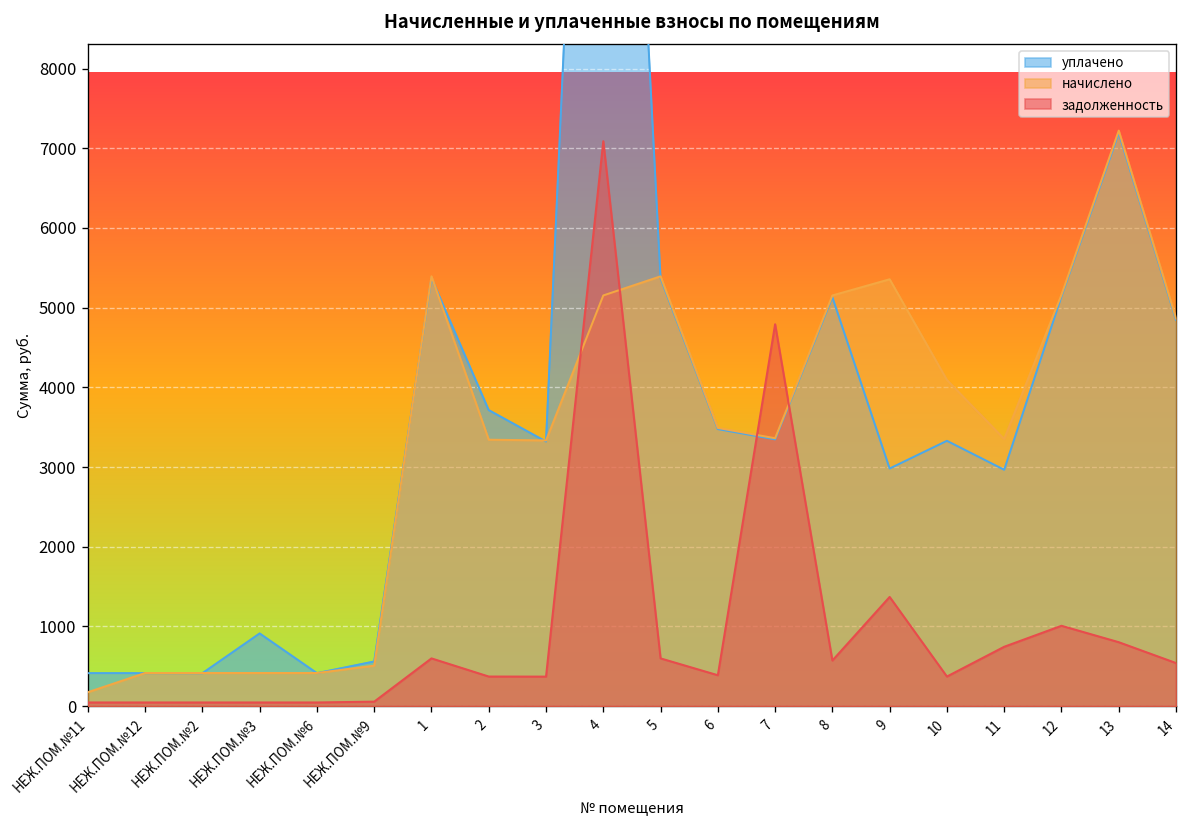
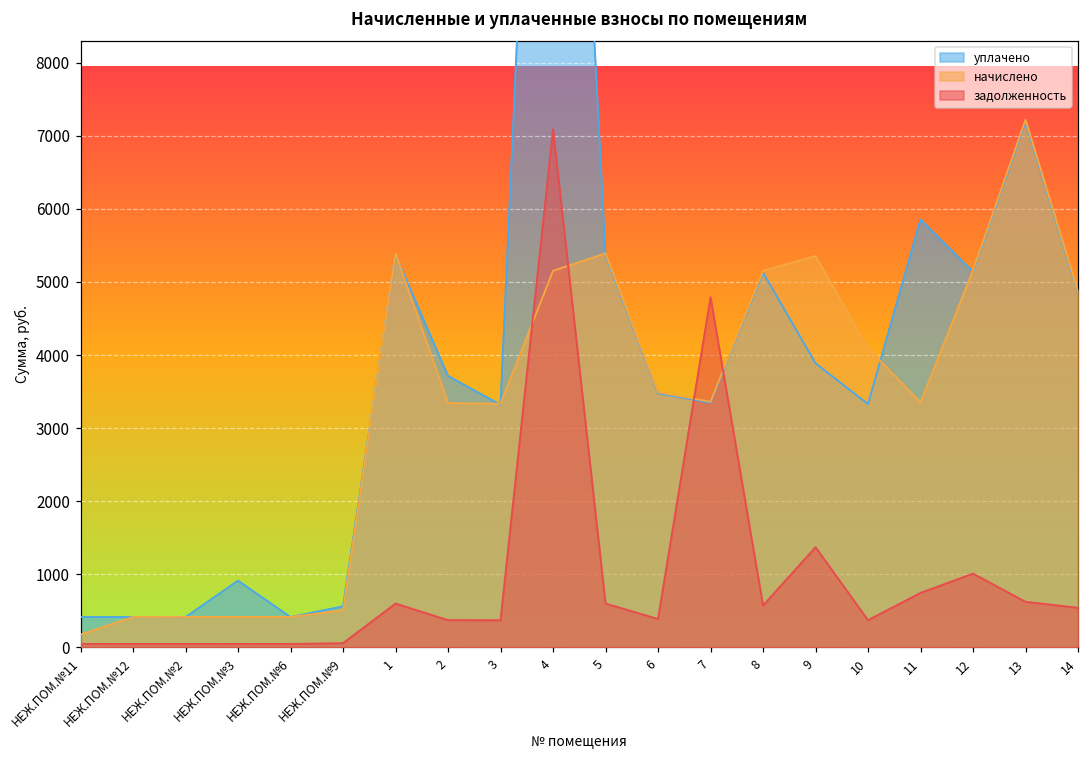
  {
    "уплачено": {
      "НЕЖ.ПОМ.№11": 400,
      "НЕЖ.ПОМ.№3": 900,
      "НЕЖ.ПОМ.№9": 600,
      "2": 3700,
-     "9": 3000,
+     "9": 3900,
      "10": 3300,
-     "11": 3000
+     "11": 5900
    },
    "начислено": {
      "НЕЖ.ПОМ.№11": 200,
      "НЕЖ.ПОМ.№3": 400,
      "НЕЖ.ПОМ.№9": 500,
      "2": 3300,
      "4": 5200,
      "9": 5400,
      "10": 4100,
      "11": 3400
    },
    "задолженность": {
      "НЕЖ.ПОМ.№11": 0,
      "НЕЖ.ПОМ.№12": 0,
      "НЕЖ.ПОМ.№2": 0,
      "НЕЖ.ПОМ.№3": 0,
      "НЕЖ.ПОМ.№6": 0,
      "НЕЖ.ПОМ.№9": 100,
      "1": 600,
      "2": 400,
      "3": 400,
      "4": 7100,
      "5": 600,
      "6": 400,
      "7": 4800,
      "8": 600,
      "9": 1400,
      "10": 400,
      "11": 700,
      "12": 1000,
-     "13": 800,
+     "13": 600,
      "14": 500
    }
  }
